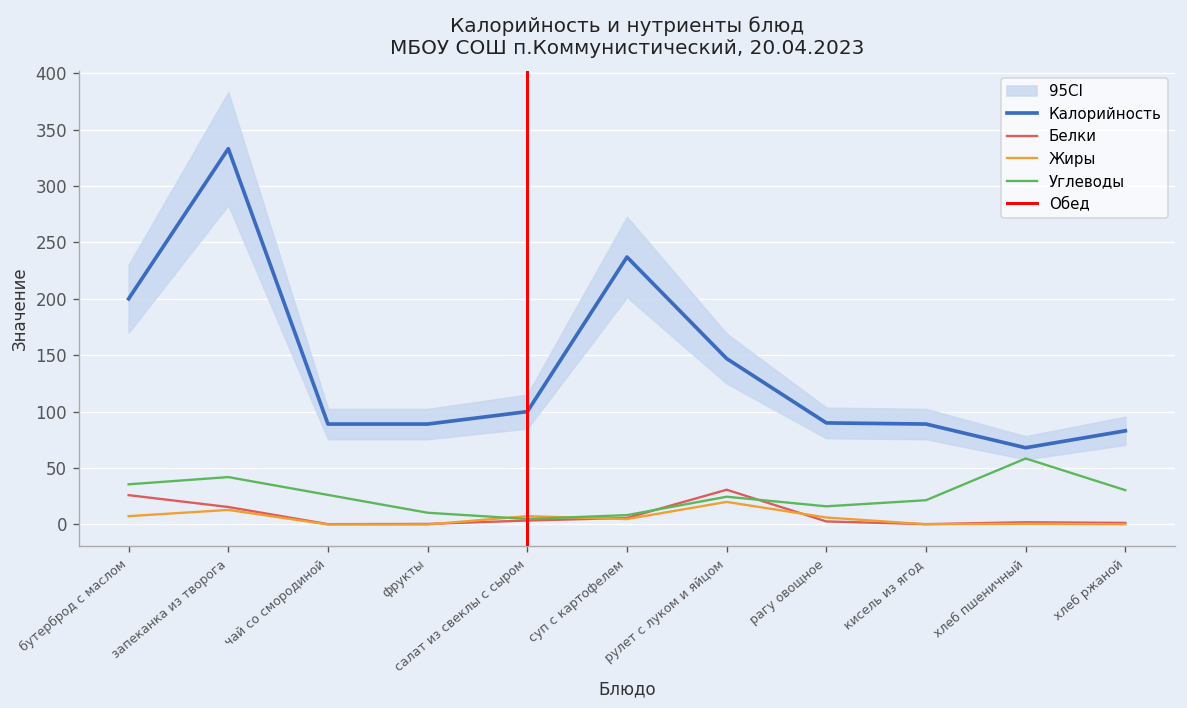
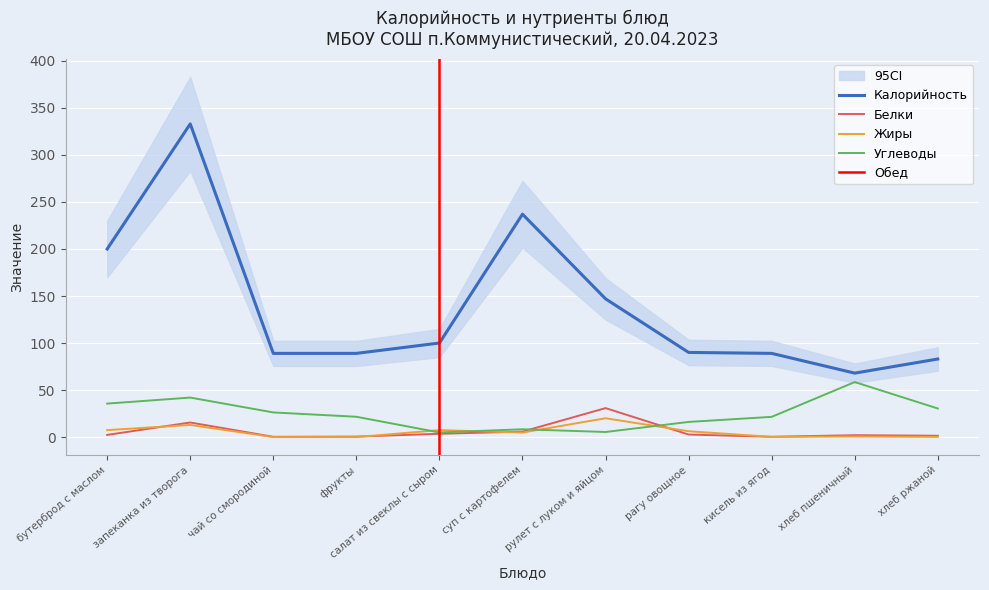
  {
    "Калорийность": {
      "бутерброд с маслом": 200,
      "запеканка из творога": 330,
      "чай со смородиной": 90,
      "фрукты": 90,
      "салат из свеклы с сыром": 100,
      "суп с картофелем": 240,
      "рулет с луком и яйцом": 150,
      "рагу овощное": 90,
      "кисель из ягод": 90,
      "хлеб пшеничный": 70,
      "хлеб ржаной": 80
    },
    "Белки": {
-     "бутерброд с маслом": 30,
+     "бутерброд с маслом": 0,
      "рулет с луком и яйцом": 30,
      "рагу овощное": 0
    },
    "Жиры": {
      "бутерброд с маслом": 10,
      "рулет с луком и яйцом": 20,
      "рагу овощное": 10
    },
    "Углеводы": {
      "бутерброд с маслом": 40,
      "запеканка из творога": 40,
      "чай со смородиной": 30,
-     "фрукты": 10,
-     "рулет с луком и яйцом": 20,
+     "фрукты": 20,
+     "рулет с луком и яйцом": 10,
      "рагу овощное": 20,
      "кисель из ягод": 20,
      "хлеб пшеничный": 60,
      "хлеб ржаной": 30
    }
  }
